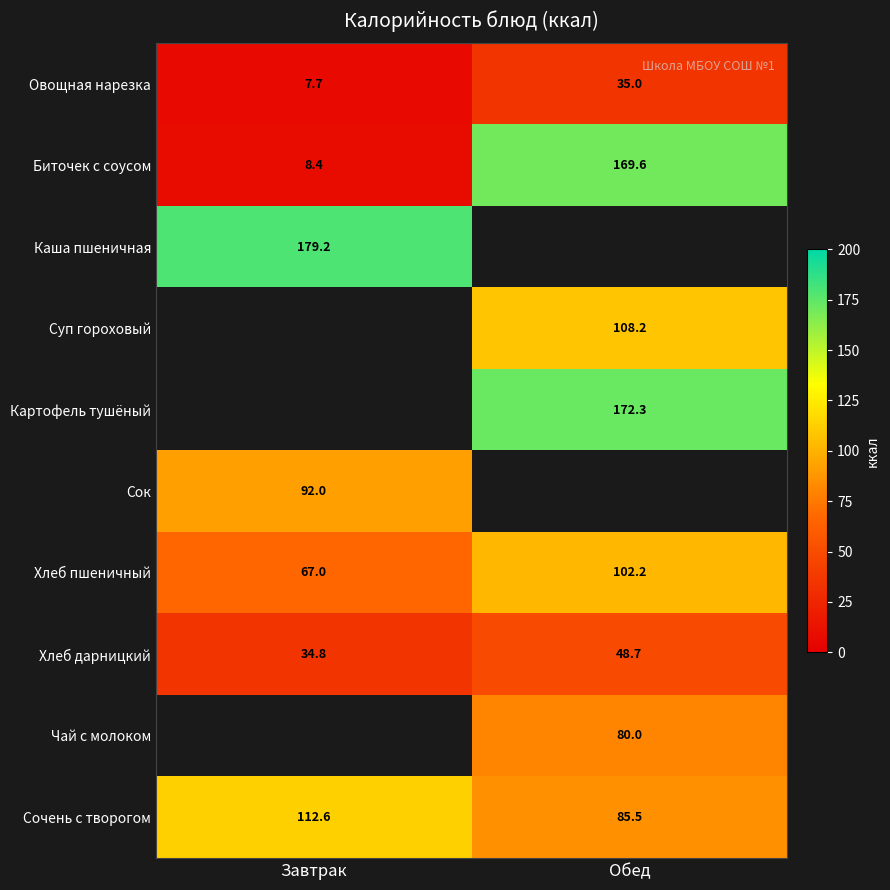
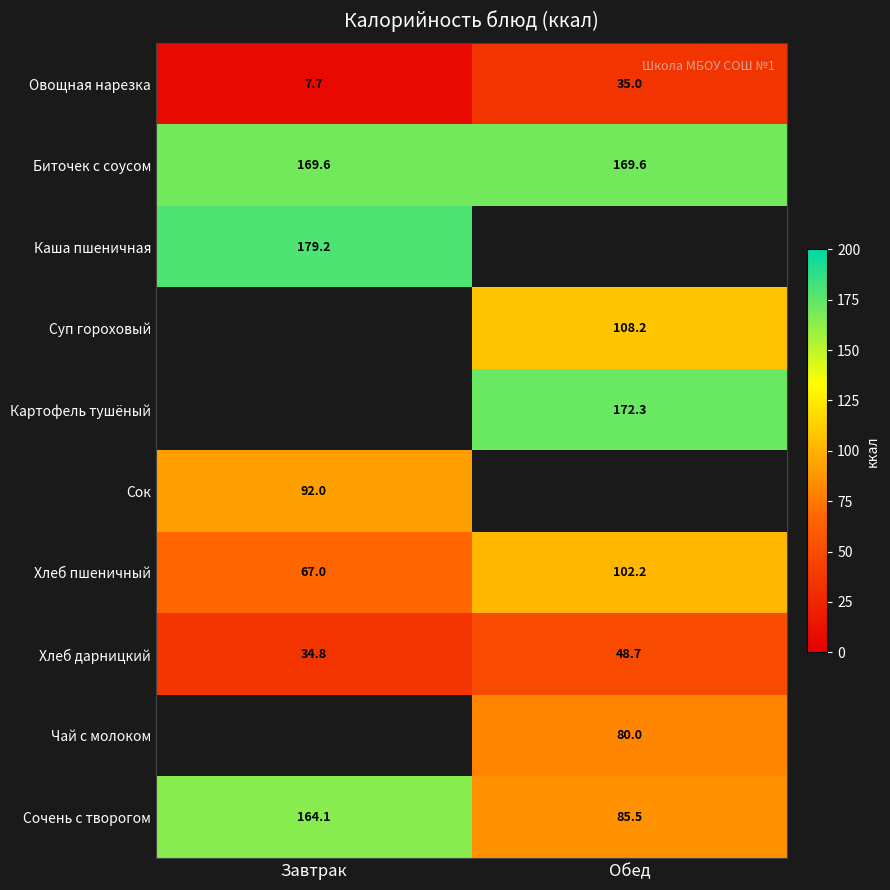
  {
    "Овощная нарезка": {
      "Завтрак": 7.7
    },
    "Биточек с соусом": {
-     "Завтрак": 8.4,
+     "Завтрак": 169.6,
      "Обед": 169.6
    },
    "Каша пшеничная": {
      "Завтрак": 179.2
    },
    "Суп гороховый": {
      "Обед": 108.2
    },
    "Картофель тушёный": {
      "Обед": 172.3
    },
    "Сок": {
      "Завтрак": 92.0
    },
    "Хлеб пшеничный": {
      "Завтрак": 67.0,
      "Обед": 102.2
    },
    "Хлеб дарницкий": {
      "Завтрак": 34.8,
      "Обед": 48.7
    },
    "Чай с молоком": {
      "Обед": 80.0
    },
    "Сочень с творогом": {
-     "Завтрак": 112.6,
+     "Завтрак": 164.1,
      "Обед": 85.5
    }
  }
